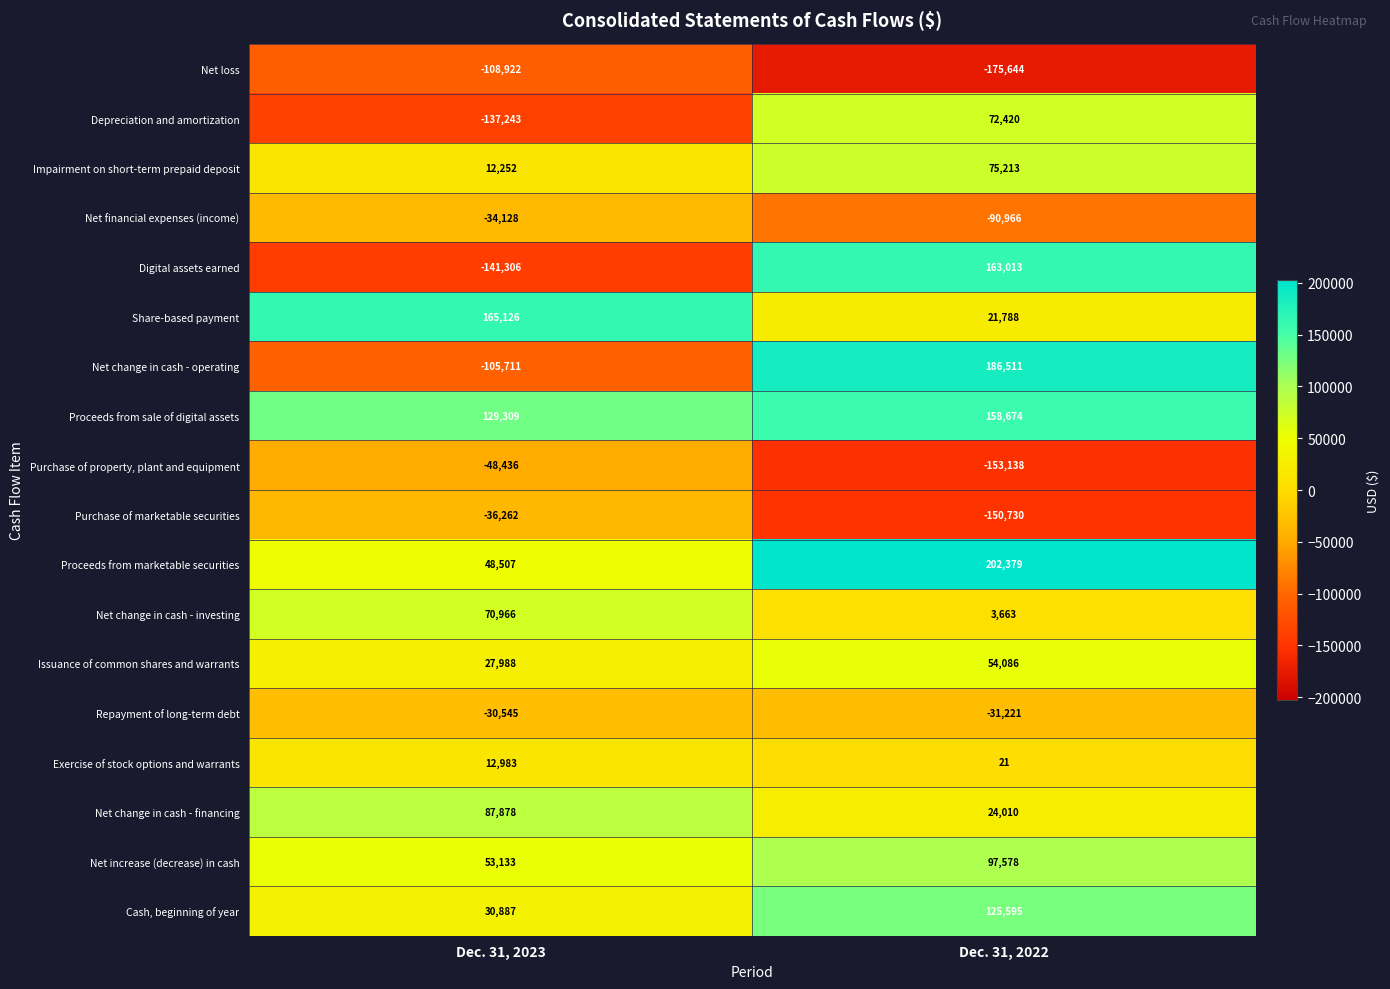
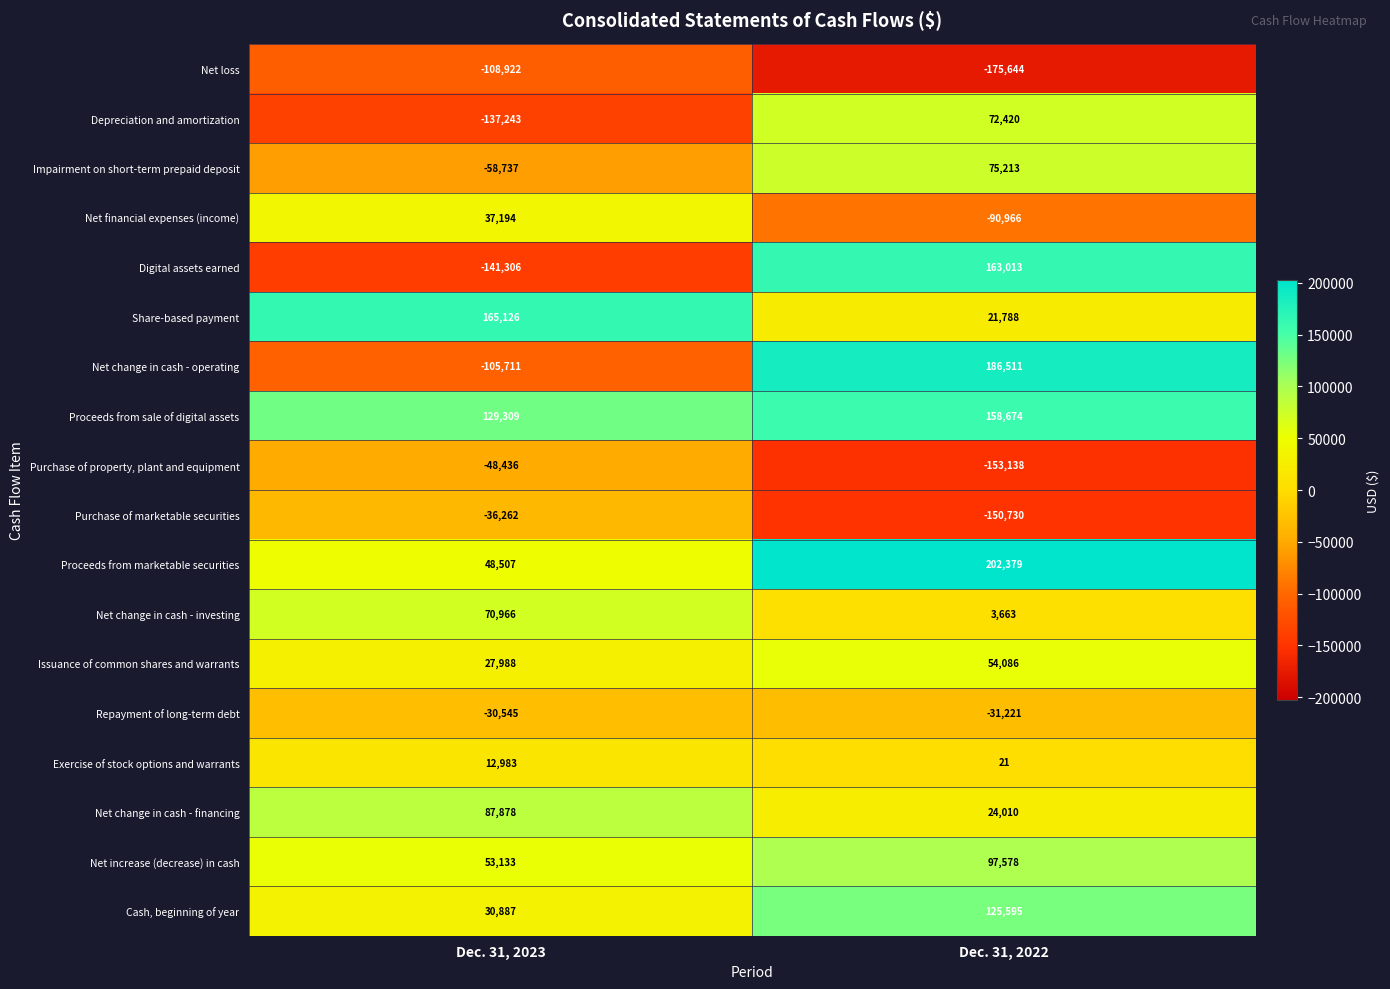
  {
    "Net loss": {
      "Dec. 31, 2023": "-108,922",
      "Dec. 31, 2022": "-175,644"
    },
    "Depreciation and amortization": {
      "Dec. 31, 2023": "-137,243",
      "Dec. 31, 2022": "72,420"
    },
    "Impairment on short-term prepaid deposit": {
-     "Dec. 31, 2023": "12,252",
+     "Dec. 31, 2023": "-58,737",
      "Dec. 31, 2022": "75,213"
    },
    "Net financial expenses (income)": {
-     "Dec. 31, 2023": "-34,128",
+     "Dec. 31, 2023": "37,194",
      "Dec. 31, 2022": "-90,966"
    },
    "Digital assets earned": {
      "Dec. 31, 2023": "-141,306",
      "Dec. 31, 2022": "163,013"
    },
    "Share-based payment": {
      "Dec. 31, 2023": "165,126",
      "Dec. 31, 2022": "21,788"
    },
    "Net change in cash - operating": {
      "Dec. 31, 2023": "-105,711",
      "Dec. 31, 2022": "186,511"
    },
    "Proceeds from sale of digital assets": {
      "Dec. 31, 2023": "129,309",
      "Dec. 31, 2022": "158,674"
    },
    "Purchase of property, plant and equipment": {
      "Dec. 31, 2023": "-48,436",
      "Dec. 31, 2022": "-153,138"
    },
    "Purchase of marketable securities": {
      "Dec. 31, 2023": "-36,262",
      "Dec. 31, 2022": "-150,730"
    },
    "Proceeds from marketable securities": {
      "Dec. 31, 2023": "48,507",
      "Dec. 31, 2022": "202,379"
    },
    "Net change in cash - investing": {
      "Dec. 31, 2023": "70,966",
      "Dec. 31, 2022": "3,663"
    },
    "Issuance of common shares and warrants": {
      "Dec. 31, 2023": "27,988",
      "Dec. 31, 2022": "54,086"
    },
    "Repayment of long-term debt": {
      "Dec. 31, 2023": "-30,545",
      "Dec. 31, 2022": "-31,221"
    },
    "Exercise of stock options and warrants": {
      "Dec. 31, 2023": "12,983",
      "Dec. 31, 2022": "21"
    },
    "Net change in cash - financing": {
      "Dec. 31, 2023": "87,878",
      "Dec. 31, 2022": "24,010"
    },
    "Net increase (decrease) in cash": {
      "Dec. 31, 2023": "53,133",
      "Dec. 31, 2022": "97,578"
    },
    "Cash, beginning of year": {
      "Dec. 31, 2023": "30,887",
      "Dec. 31, 2022": "125,595"
    }
  }
